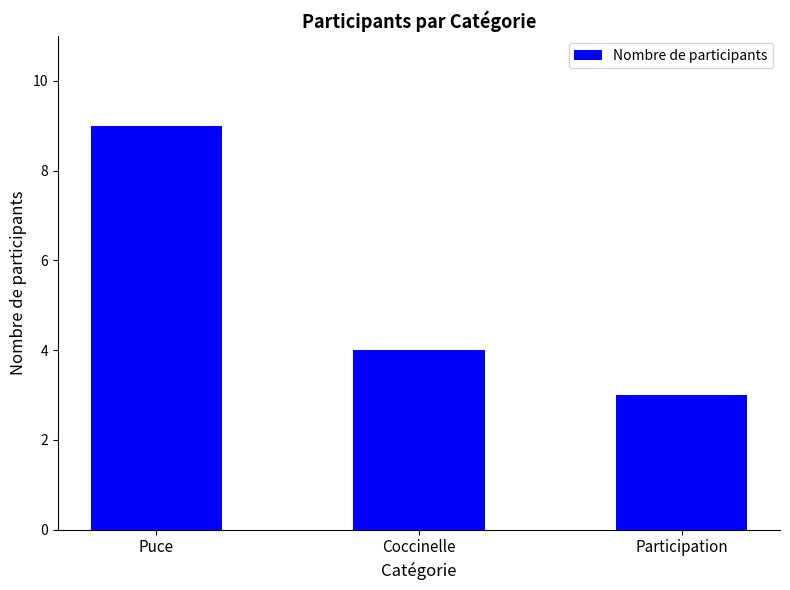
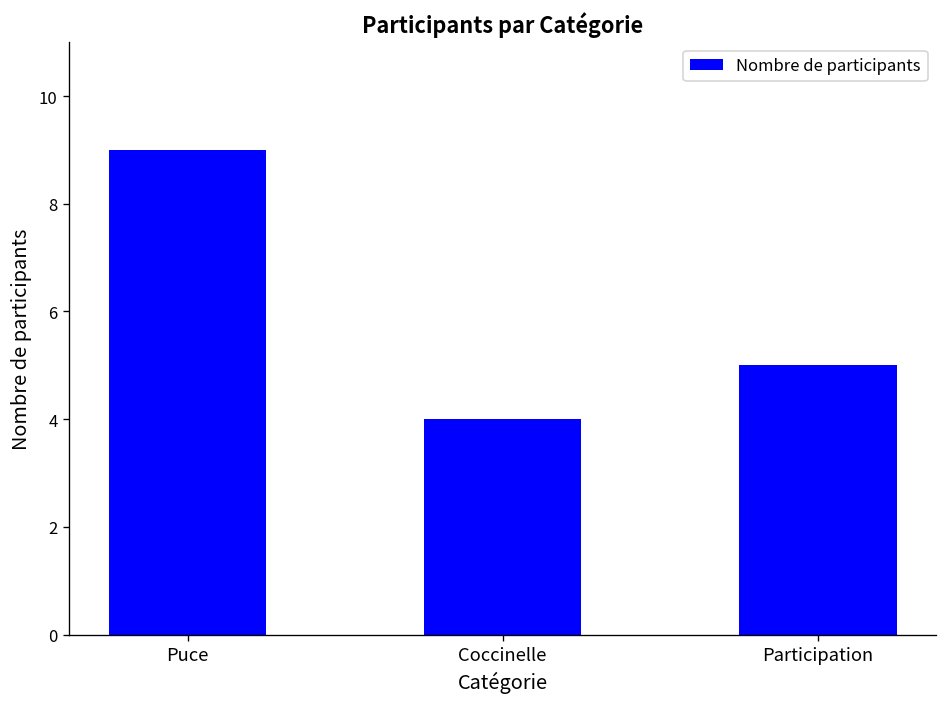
  {
    "Puce": 9,
    "Coccinelle": 4,
-   "Participation": 3
+   "Participation": 5
  }
